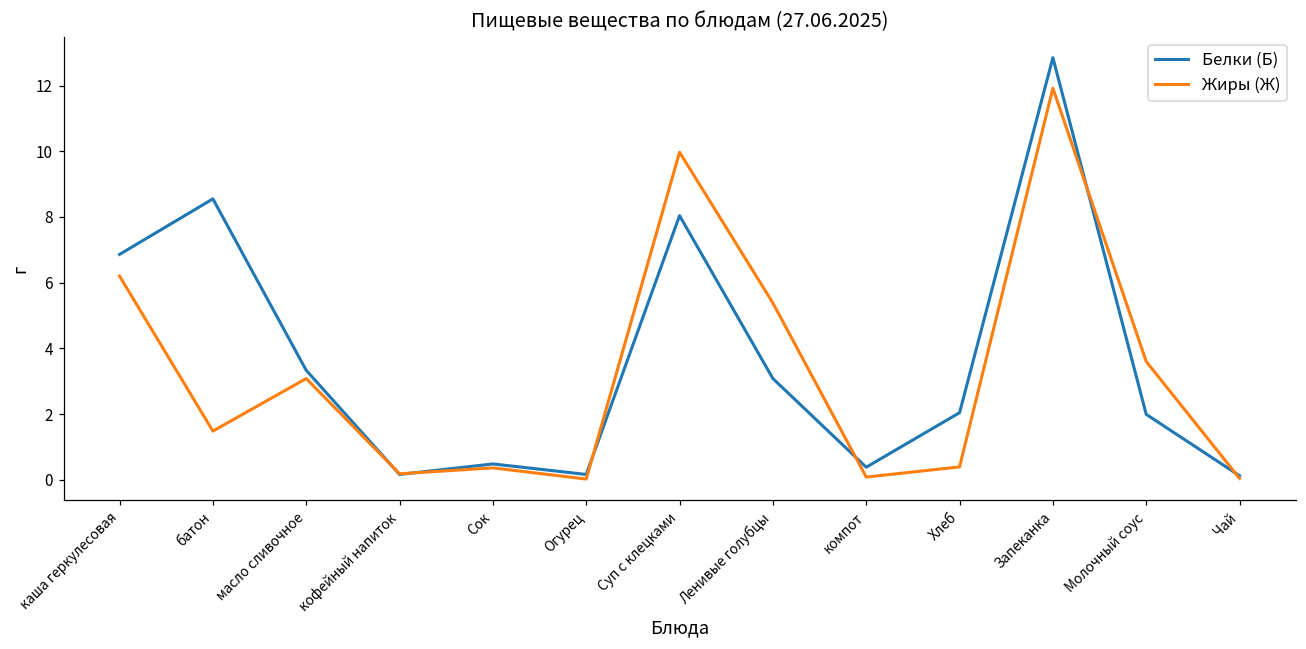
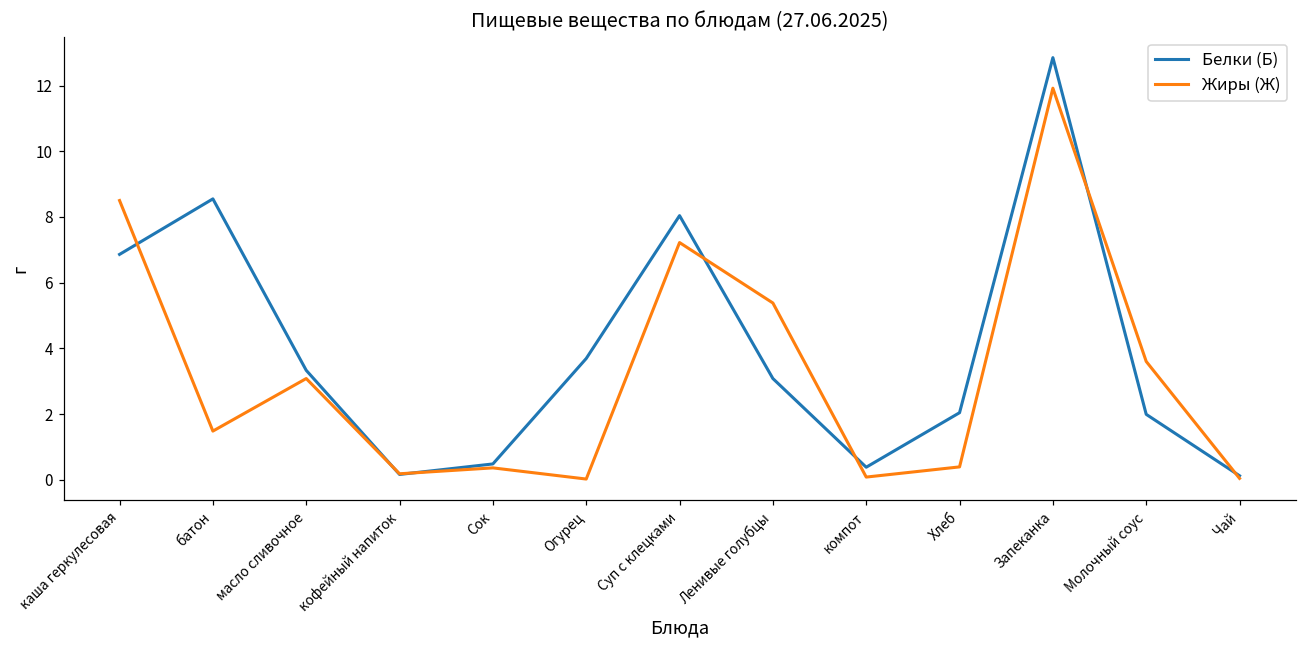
  {
    "Белки (Б)": {
      "каша геркулесовая": 6.9,
      "батон": 8.6,
      "масло сливочное": 3.3,
      "Сок": 0.5,
-     "Огурец": 0.2,
+     "Огурец": 3.7,
      "Суп с клецками": 8.0,
      "Ленивые голубцы": 3.1,
      "компот": 0.4,
      "Хлеб": 2.0,
      "Запеканка": 12.9,
      "Молочный соус": 2.0
    },
    "Жиры (Ж)": {
-     "каша геркулесовая": 6.2,
+     "каша геркулесовая": 8.5,
      "батон": 1.5,
      "масло сливочное": 3.1,
      "Сок": 0.4,
      "Огурец": 0.0,
-     "Суп с клецками": 10.0,
+     "Суп с клецками": 7.2,
      "Ленивые голубцы": 5.4,
      "компот": 0.1,
      "Хлеб": 0.4,
      "Запеканка": 11.9,
      "Молочный соус": 3.6
    }
  }
